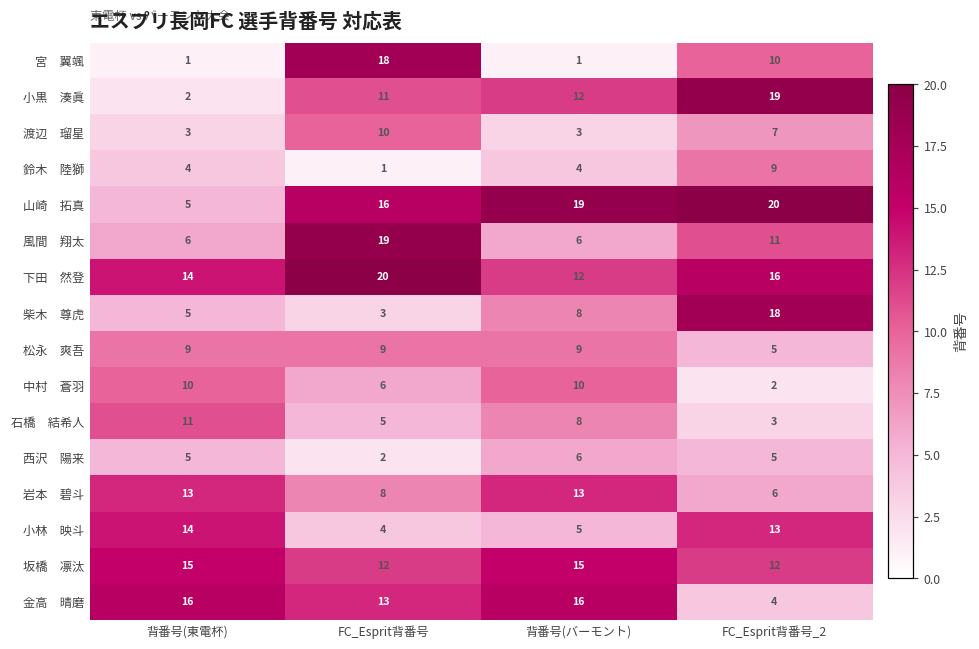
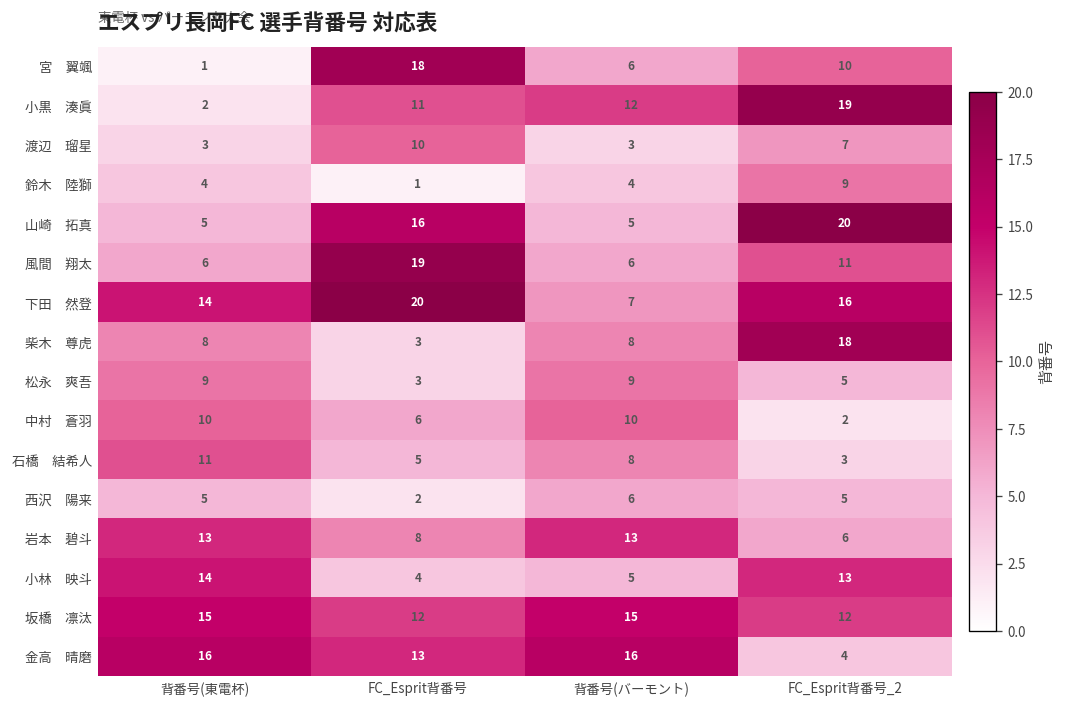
  {
    "宮 翼颯": {
      "背番号(東電杯)": 1,
      "FC_Esprit背番号": 18,
-     "背番号(バーモント)": 1,
+     "背番号(バーモント)": 6,
      "FC_Esprit背番号_2": 10
    },
    "小黒 湊眞": {
      "背番号(東電杯)": 2,
      "FC_Esprit背番号": 11,
      "背番号(バーモント)": 12,
      "FC_Esprit背番号_2": 19
    },
    "渡辺 瑠星": {
      "背番号(東電杯)": 3,
      "FC_Esprit背番号": 10,
      "背番号(バーモント)": 3,
      "FC_Esprit背番号_2": 7
    },
    "鈴木 陸獅": {
      "背番号(東電杯)": 4,
      "FC_Esprit背番号": 1,
      "背番号(バーモント)": 4,
      "FC_Esprit背番号_2": 9
    },
    "山崎 拓真": {
      "背番号(東電杯)": 5,
      "FC_Esprit背番号": 16,
-     "背番号(バーモント)": 19,
+     "背番号(バーモント)": 5,
      "FC_Esprit背番号_2": 20
    },
    "風間 翔太": {
      "背番号(東電杯)": 6,
      "FC_Esprit背番号": 19,
      "背番号(バーモント)": 6,
      "FC_Esprit背番号_2": 11
    },
    "下田 然登": {
      "背番号(東電杯)": 14,
      "FC_Esprit背番号": 20,
-     "背番号(バーモント)": 12,
+     "背番号(バーモント)": 7,
      "FC_Esprit背番号_2": 16
    },
    "柴木 尊虎": {
-     "背番号(東電杯)": 5,
+     "背番号(東電杯)": 8,
      "FC_Esprit背番号": 3,
      "背番号(バーモント)": 8,
      "FC_Esprit背番号_2": 18
    },
    "松永 爽吾": {
      "背番号(東電杯)": 9,
-     "FC_Esprit背番号": 9,
+     "FC_Esprit背番号": 3,
      "背番号(バーモント)": 9,
      "FC_Esprit背番号_2": 5
    },
    "中村 蒼羽": {
      "背番号(東電杯)": 10,
      "FC_Esprit背番号": 6,
      "背番号(バーモント)": 10,
      "FC_Esprit背番号_2": 2
    },
    "石橋 結希人": {
      "背番号(東電杯)": 11,
      "FC_Esprit背番号": 5,
      "背番号(バーモント)": 8,
      "FC_Esprit背番号_2": 3
    },
    "西沢 陽来": {
      "背番号(東電杯)": 5,
      "FC_Esprit背番号": 2,
      "背番号(バーモント)": 6,
      "FC_Esprit背番号_2": 5
    },
    "岩本 碧斗": {
      "背番号(東電杯)": 13,
      "FC_Esprit背番号": 8,
      "背番号(バーモント)": 13,
      "FC_Esprit背番号_2": 6
    },
    "小林 映斗": {
      "背番号(東電杯)": 14,
      "FC_Esprit背番号": 4,
      "背番号(バーモント)": 5,
      "FC_Esprit背番号_2": 13
    },
    "坂橋 凛汰": {
      "背番号(東電杯)": 15,
      "FC_Esprit背番号": 12,
      "背番号(バーモント)": 15,
      "FC_Esprit背番号_2": 12
    },
    "金高 晴磨": {
      "背番号(東電杯)": 16,
      "FC_Esprit背番号": 13,
      "背番号(バーモント)": 16,
      "FC_Esprit背番号_2": 4
    }
  }
